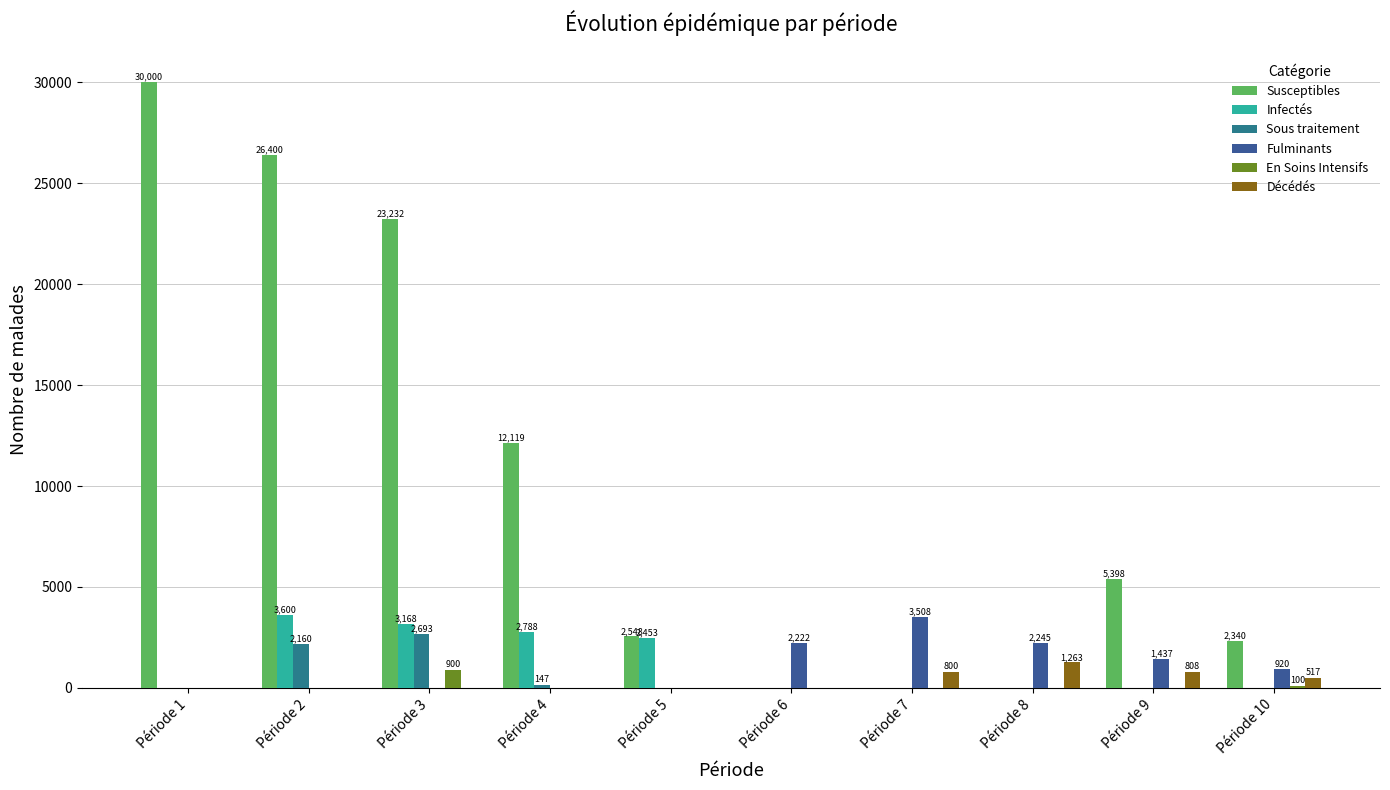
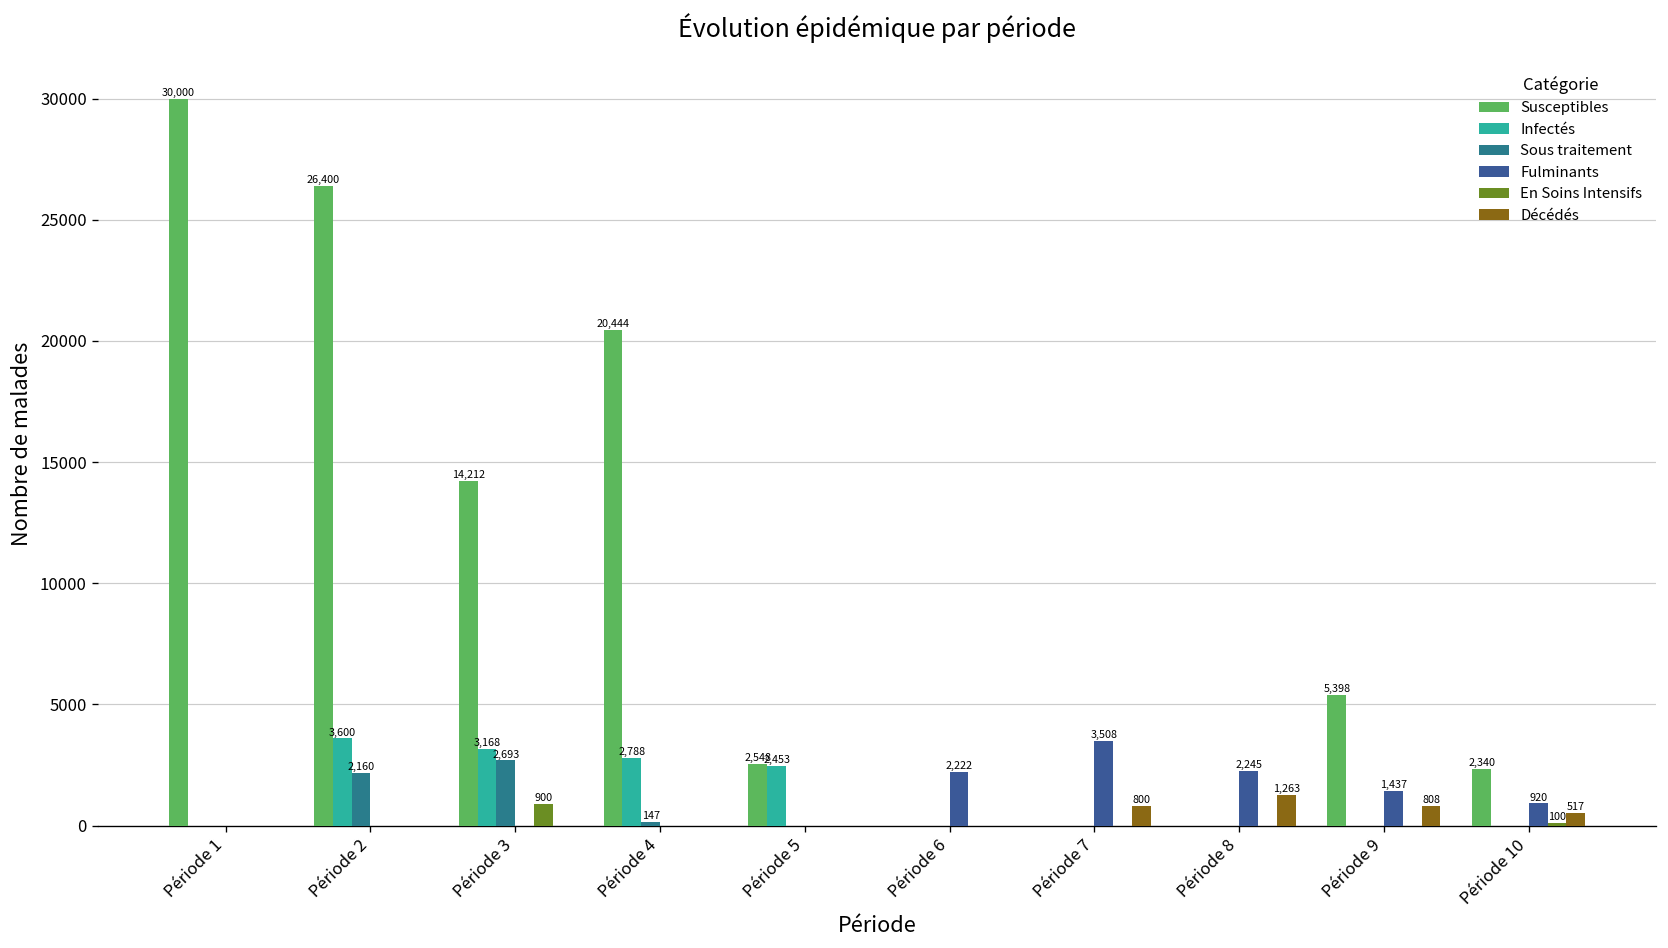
  {
    "Susceptibles": {
      "Période 1": "30,000",
      "Période 2": "26,400",
-     "Période 3": "23,232",
-     "Période 4": "12,119",
+     "Période 3": "14,212",
+     "Période 4": "20,444",
      "Période 9": "5,398",
      "Période 10": "2,340"
    }
  }
